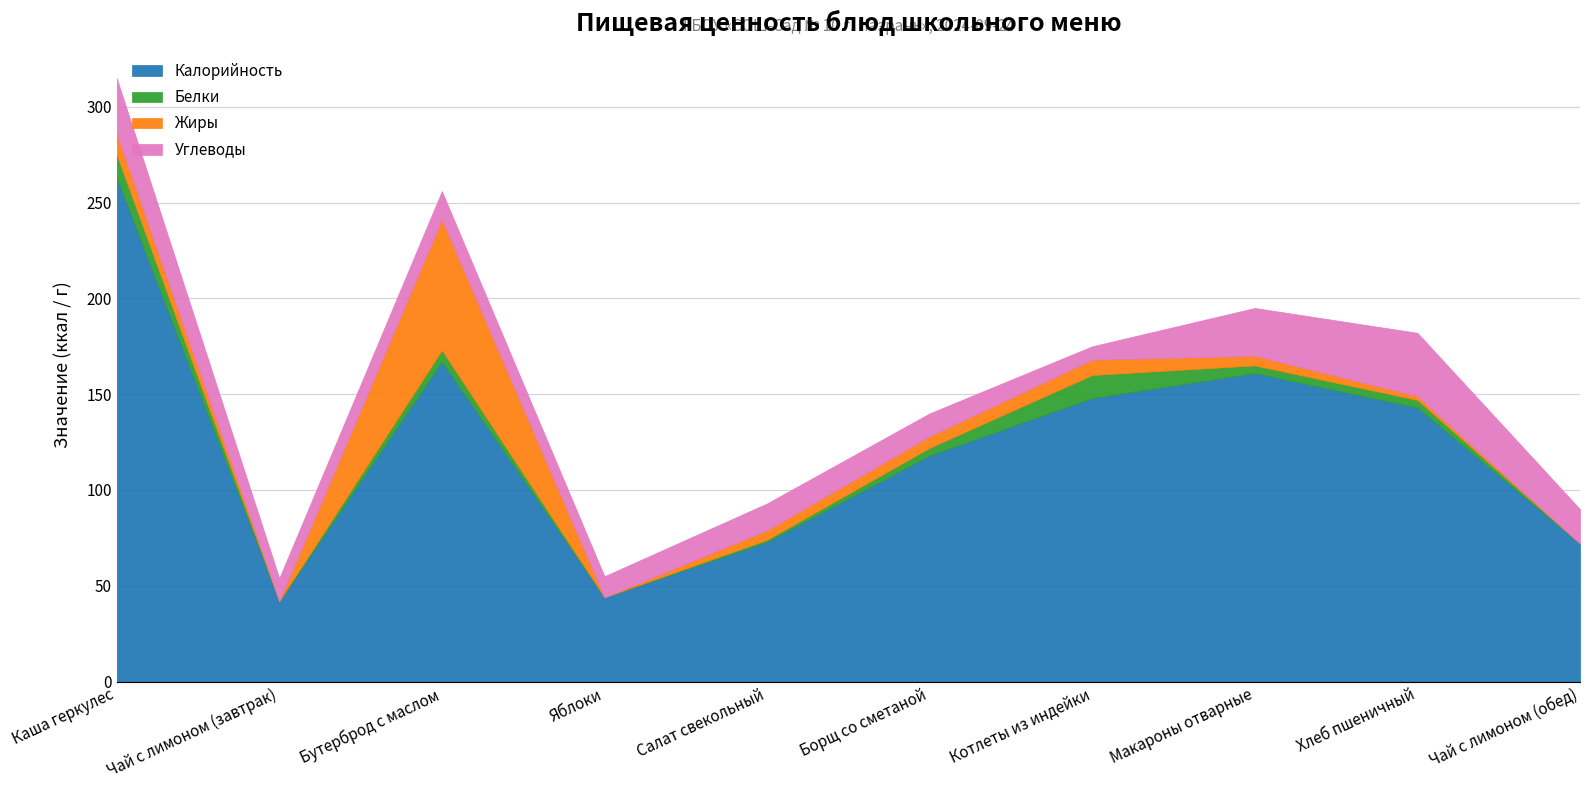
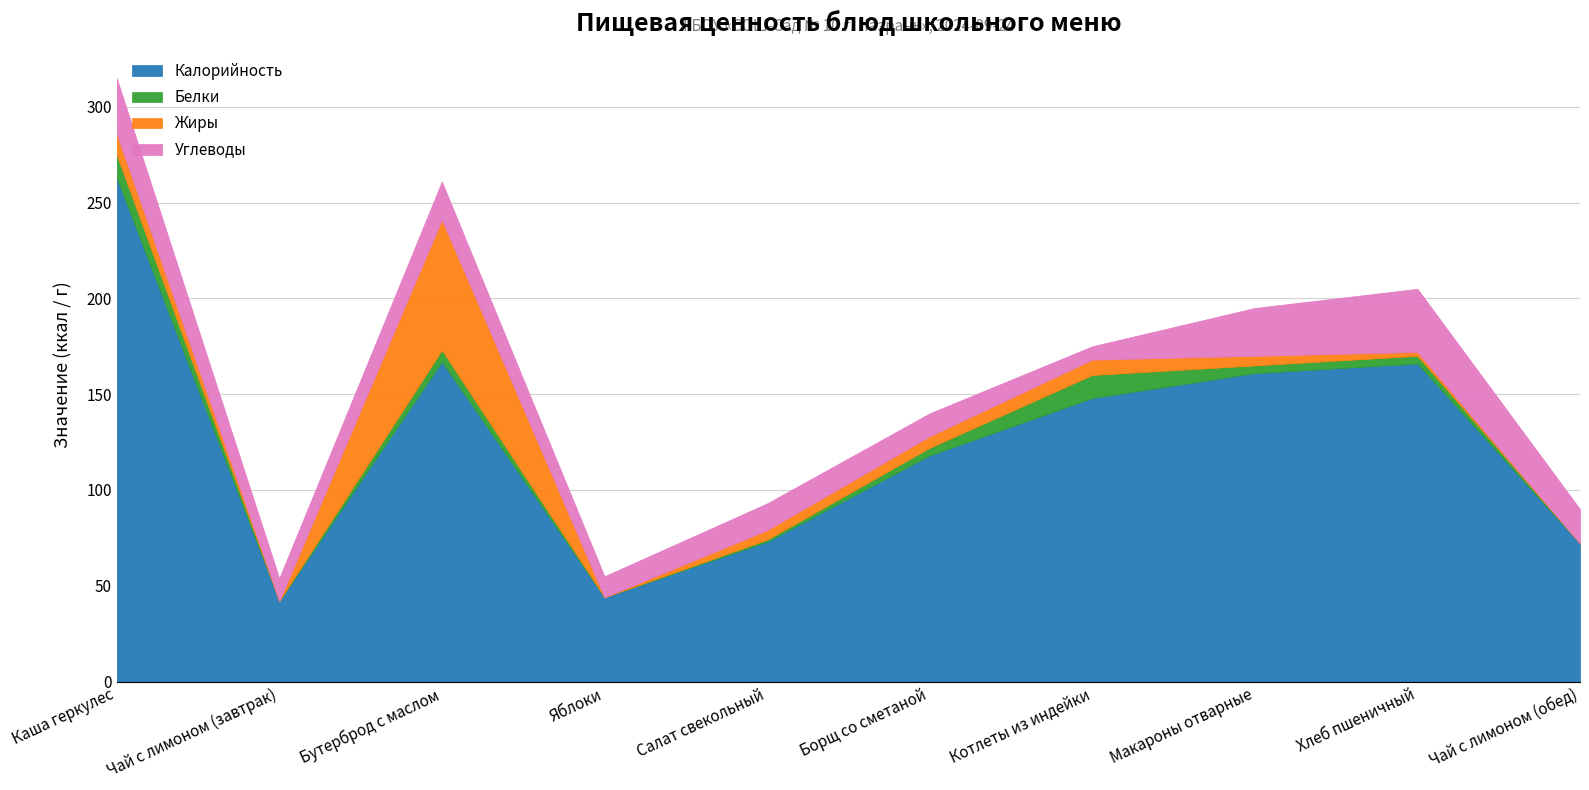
  {
    "Калорийность": {
      "Каша геркулес": 263,
      "Бутерброд с маслом": 167,
      "Борщ со сметаной": 118,
      "Котлеты из индейки": 148,
      "Макароны отварные": 161,
-     "Хлеб пшеничный": 143
+     "Хлеб пшеничный": 166
    },
    "Белки": {
      "Каша геркулес": 12,
      "Бутерброд с маслом": 6,
      "Борщ со сметаной": 4,
      "Котлеты из индейки": 12,
      "Макароны отварные": 4,
      "Хлеб пшеничный": 4
    },
    "Жиры": {
      "Каша геркулес": 11,
      "Бутерброд с маслом": 68,
      "Салат свекольный": 5,
      "Борщ со сметаной": 6,
      "Котлеты из индейки": 8,
      "Макароны отварные": 5,
      "Хлеб пшеничный": 2
    },
    "Углеводы": {
      "Каша геркулес": 29,
      "Чай с лимоном (завтрак)": 12,
-     "Бутерброд с маслом": 15,
+     "Бутерброд с маслом": 20,
      "Яблоки": 11,
      "Салат свекольный": 14,
      "Борщ со сметаной": 12,
      "Котлеты из индейки": 7,
      "Макароны отварные": 25,
      "Хлеб пшеничный": 33,
      "Чай с лимоном (обед)": 18
    }
  }
